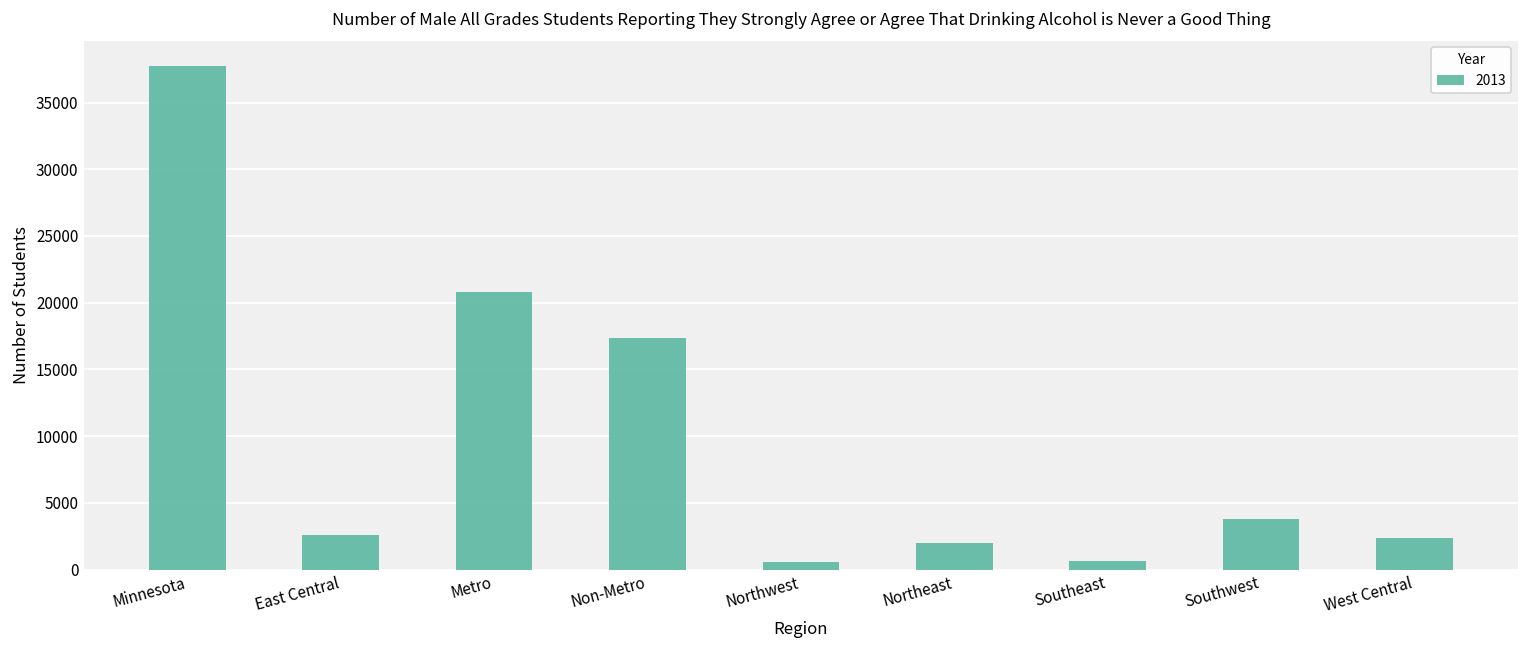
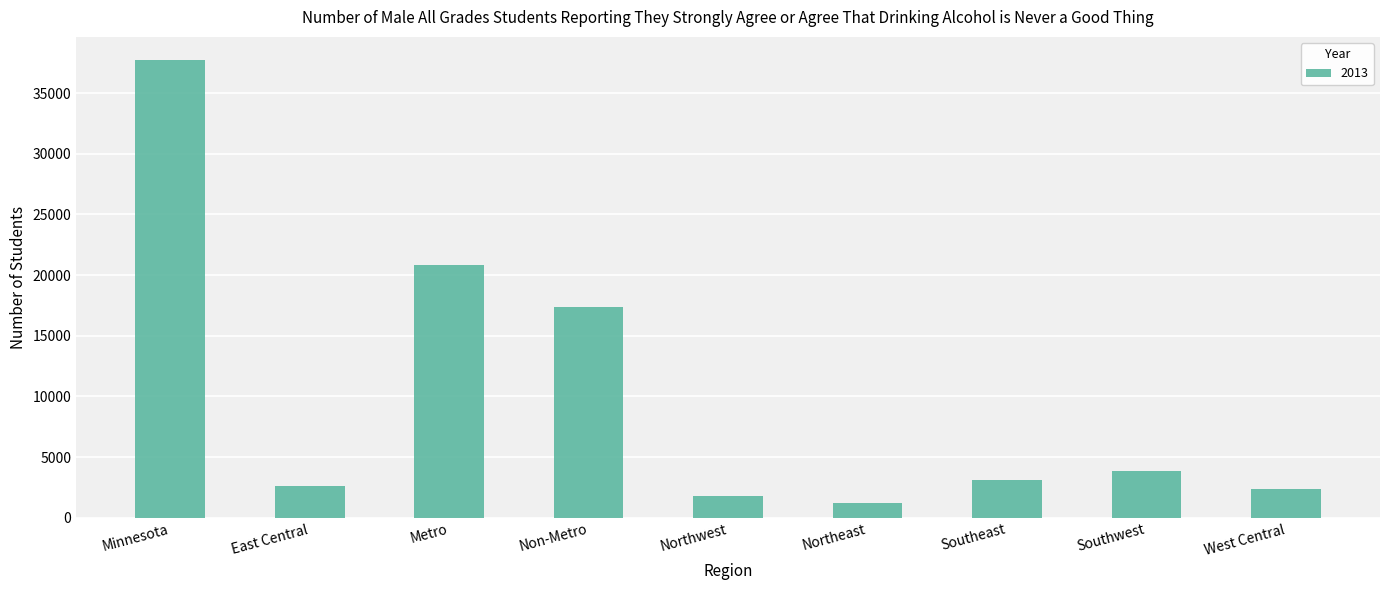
  {
    "Minnesota": 37800,
    "East Central": 2600,
    "Metro": 20800,
    "Non-Metro": 17400,
-   "Northwest": 600,
-   "Northeast": 2000,
-   "Southeast": 700,
+   "Northwest": 1800,
+   "Northeast": 1200,
+   "Southeast": 3100,
    "Southwest": 3800,
    "West Central": 2300
  }
